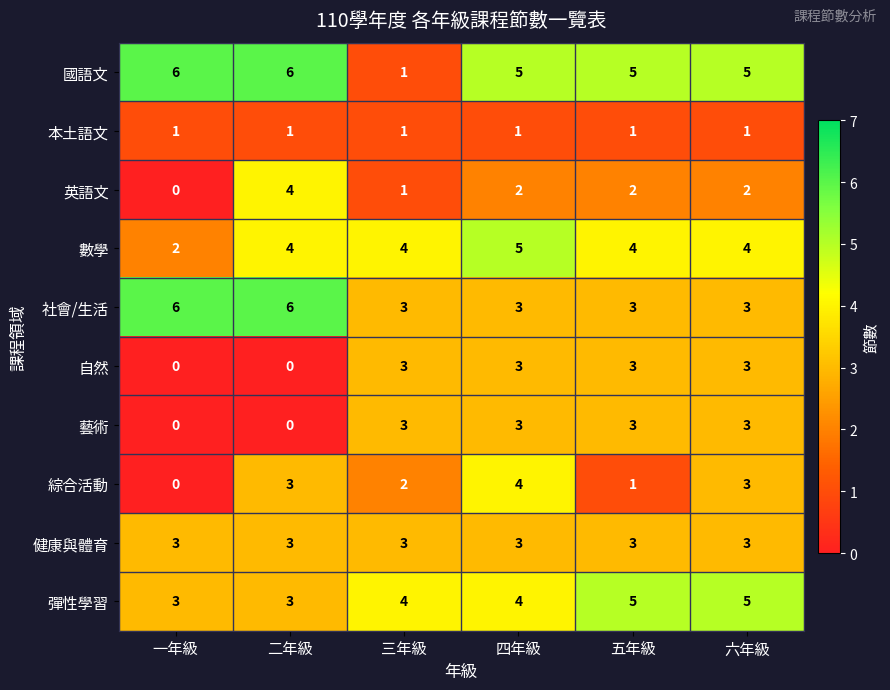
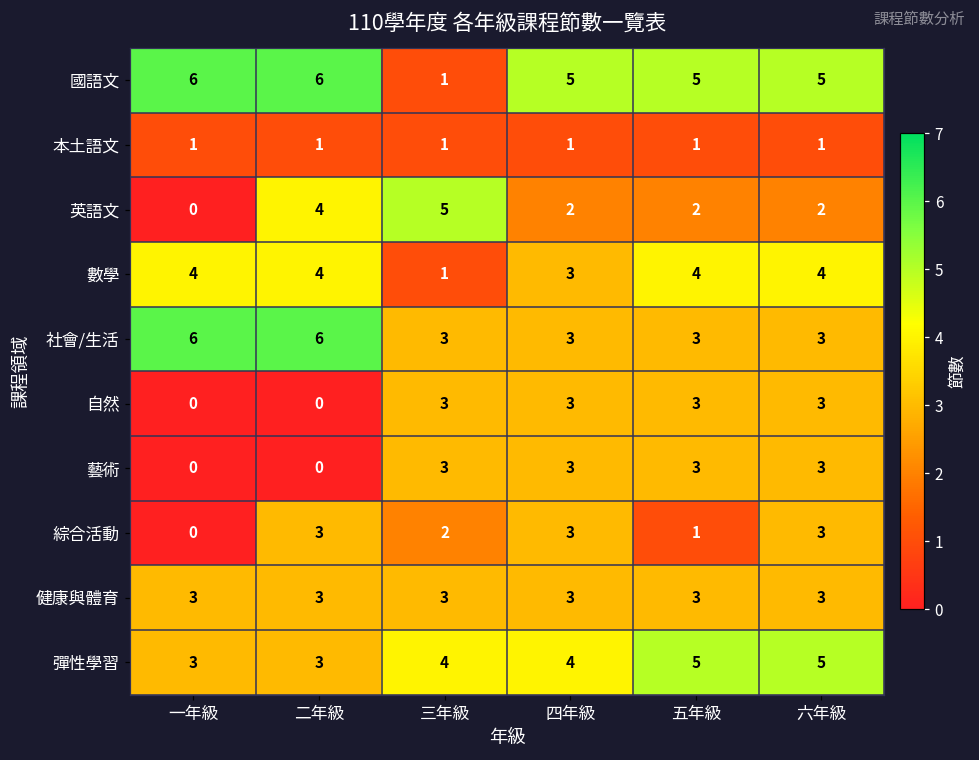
  {
    "國語文": {
      "一年級": 6,
      "二年級": 6,
      "三年級": 1,
      "四年級": 5,
      "五年級": 5,
      "六年級": 5
    },
    "本土語文": {
      "一年級": 1,
      "二年級": 1,
      "三年級": 1,
      "四年級": 1,
      "五年級": 1,
      "六年級": 1
    },
    "英語文": {
      "一年級": 0,
      "二年級": 4,
-     "三年級": 1,
+     "三年級": 5,
      "四年級": 2,
      "五年級": 2,
      "六年級": 2
    },
    "數學": {
-     "一年級": 2,
+     "一年級": 4,
      "二年級": 4,
-     "三年級": 4,
-     "四年級": 5,
+     "三年級": 1,
+     "四年級": 3,
      "五年級": 4,
      "六年級": 4
    },
    "社會/生活": {
      "一年級": 6,
      "二年級": 6,
      "三年級": 3,
      "四年級": 3,
      "五年級": 3,
      "六年級": 3
    },
    "自然": {
      "一年級": 0,
      "二年級": 0,
      "三年級": 3,
      "四年級": 3,
      "五年級": 3,
      "六年級": 3
    },
    "藝術": {
      "一年級": 0,
      "二年級": 0,
      "三年級": 3,
      "四年級": 3,
      "五年級": 3,
      "六年級": 3
    },
    "綜合活動": {
      "一年級": 0,
      "二年級": 3,
      "三年級": 2,
-     "四年級": 4,
+     "四年級": 3,
      "五年級": 1,
      "六年級": 3
    },
    "健康與體育": {
      "一年級": 3,
      "二年級": 3,
      "三年級": 3,
      "四年級": 3,
      "五年級": 3,
      "六年級": 3
    },
    "彈性學習": {
      "一年級": 3,
      "二年級": 3,
      "三年級": 4,
      "四年級": 4,
      "五年級": 5,
      "六年級": 5
    }
  }
